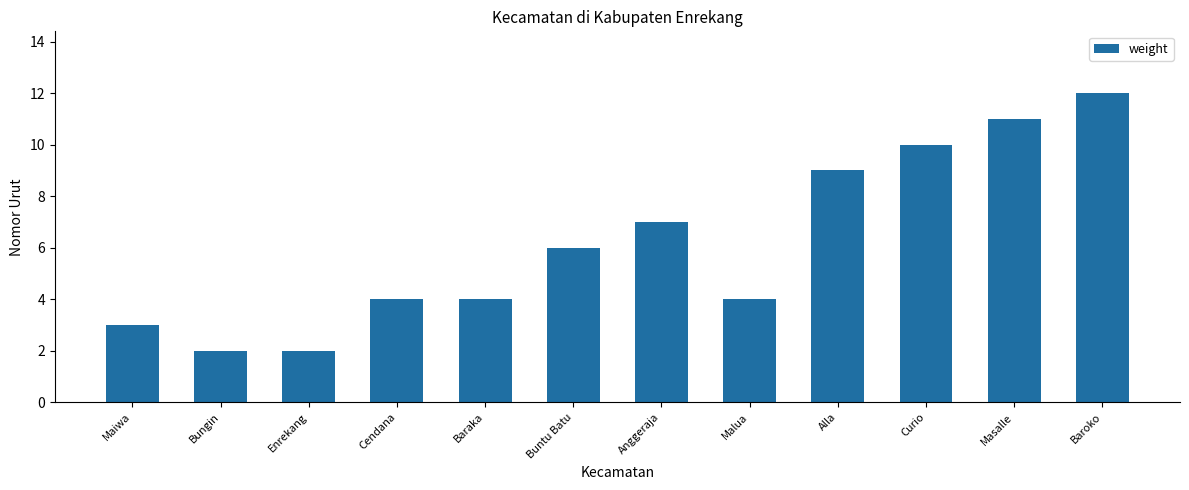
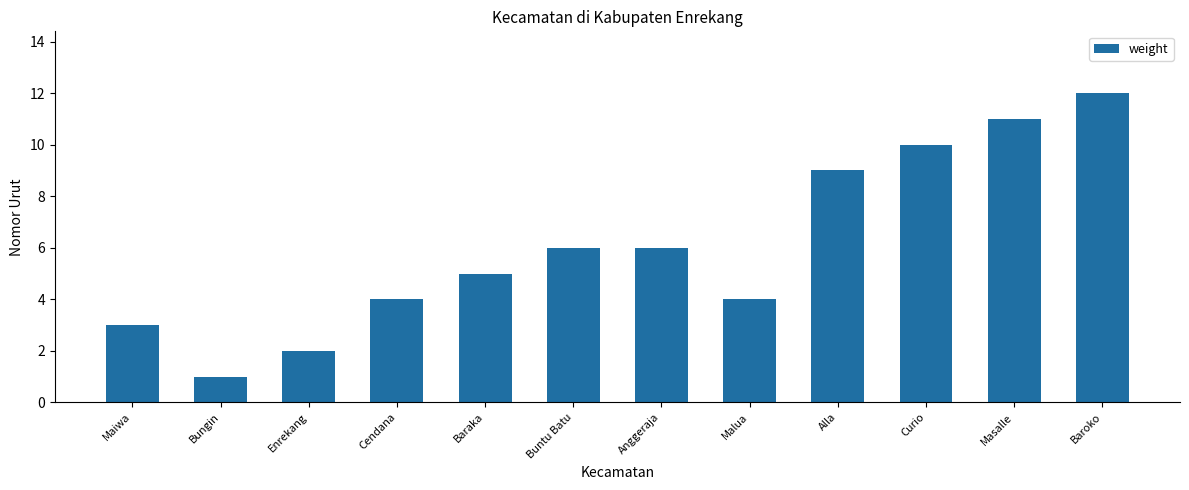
  {
    "Maiwa": 3,
-   "Bungin": 2,
+   "Bungin": 1,
    "Enrekang": 2,
    "Cendana": 4,
-   "Baraka": 4,
+   "Baraka": 5,
    "Buntu Batu": 6,
-   "Anggeraja": 7,
+   "Anggeraja": 6,
    "Malua": 4,
    "Alla": 9,
    "Curio": 10,
    "Masalle": 11,
    "Baroko": 12
  }
